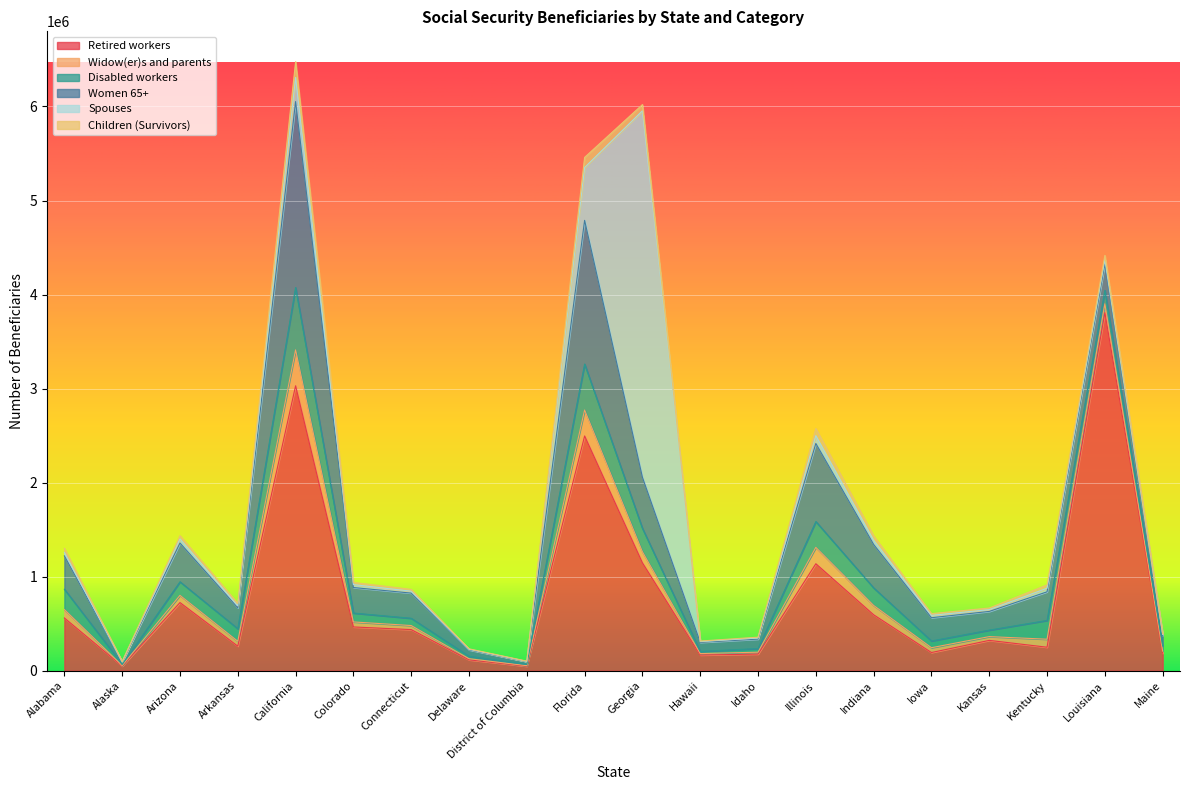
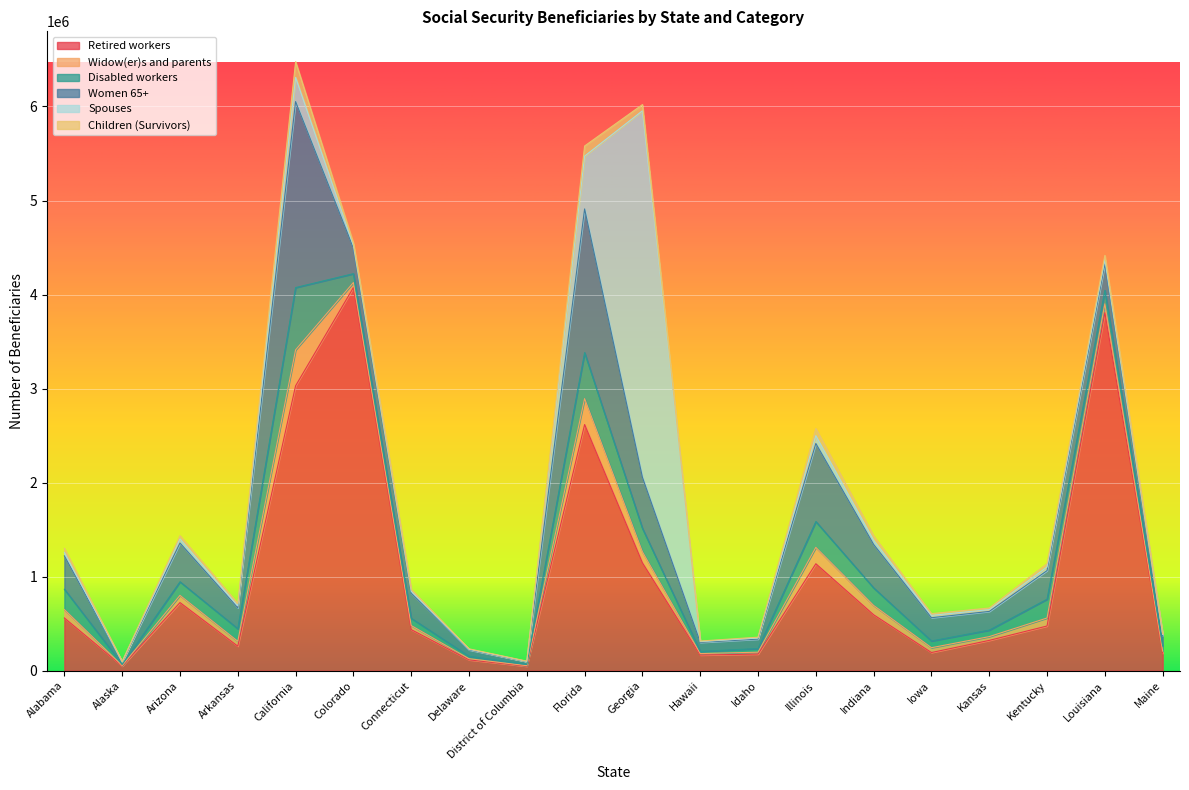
  {
    "Retired workers": {
      "Alabama": 600000,
      "Arizona": 700000,
      "Arkansas": 300000,
      "California": 3000000,
-     "Colorado": 500000,
+     "Colorado": 4100000,
      "Connecticut": 400000,
-     "Florida": 2500000,
+     "Florida": 2600000,
      "Georgia": 1100000,
      "Illinois": 1100000,
      "Indiana": 600000,
      "Iowa": 200000,
      "Kansas": 300000,
-     "Kentucky": 300000,
+     "Kentucky": 500000,
      "Louisiana": 3800000
    },
    "Spouses": {
      "Alabama": 0,
      "Arizona": 0,
      "California": 300000,
      "Florida": 600000,
      "Georgia": 3900000,
      "Illinois": 100000,
      "Indiana": 0,
      "Kentucky": 0,
      "Louisiana": 0
    }
  }
